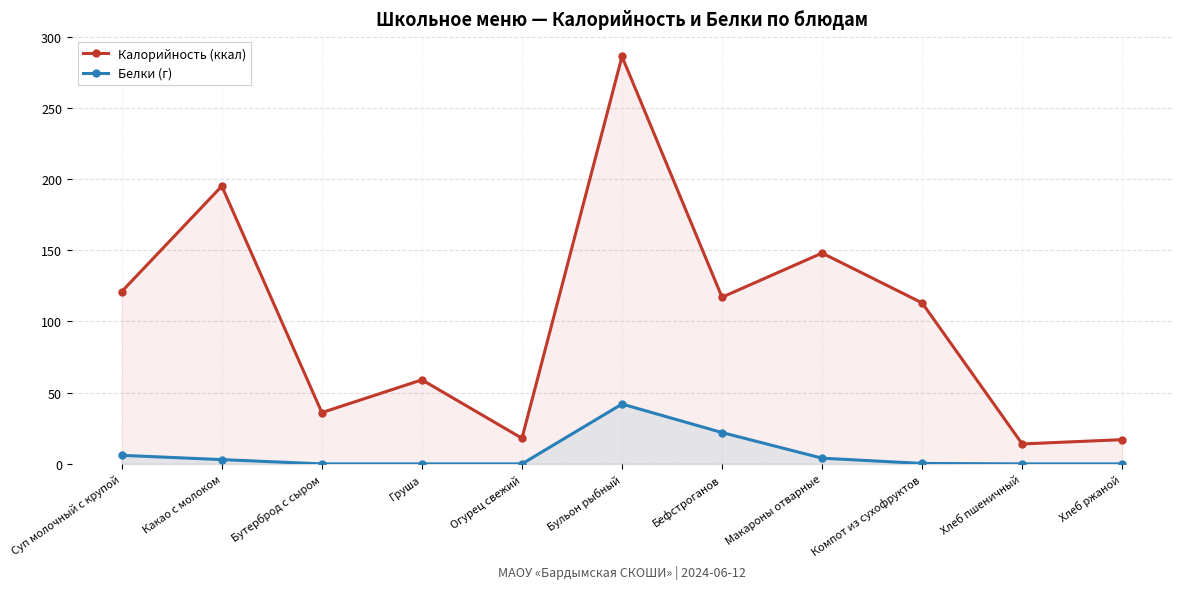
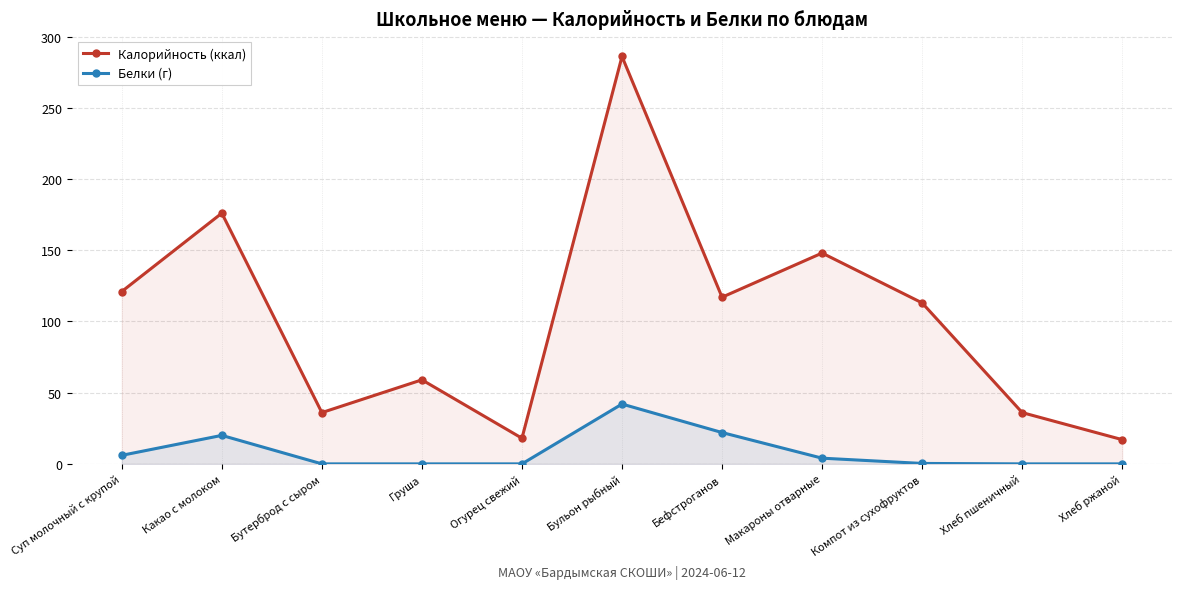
  {
    "Калорийность (ккал)": {
      "Суп молочный с крупой": 121,
-     "Какао с молоком": 195,
+     "Какао с молоком": 176,
      "Бутерброд с сыром": 36,
      "Груша": 59,
      "Огурец свежий": 18,
      "Бульон рыбный": 286,
      "Бефстроганов": 117,
      "Макароны отварные": 148,
      "Компот из сухофруктов": 113,
-     "Хлеб пшеничный": 14,
+     "Хлеб пшеничный": 36,
      "Хлеб ржаной": 17
    },
    "Белки (г)": {
      "Суп молочный с крупой": 6,
-     "Какао с молоком": 3,
+     "Какао с молоком": 20,
      "Бутерброд с сыром": 0,
      "Груша": 0,
      "Огурец свежий": 0,
      "Бульон рыбный": 42,
      "Бефстроганов": 22,
      "Макароны отварные": 4,
      "Компот из сухофруктов": 0,
      "Хлеб пшеничный": 0,
      "Хлеб ржаной": 0
    }
  }
